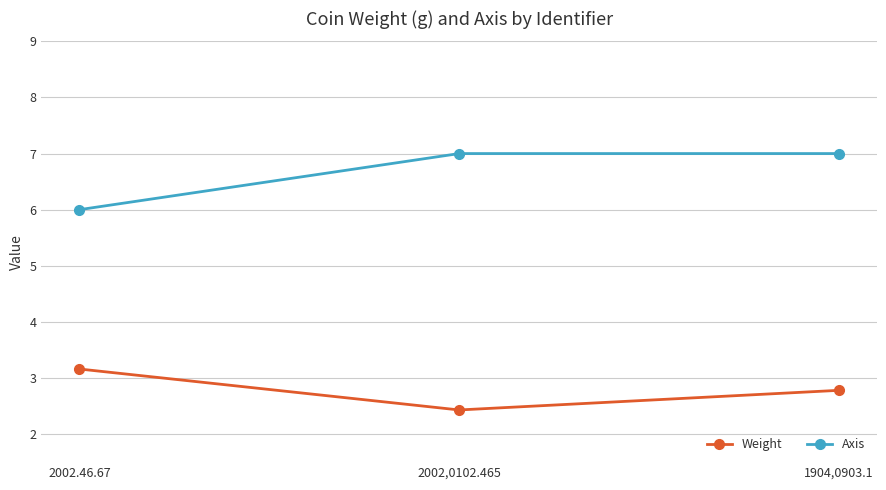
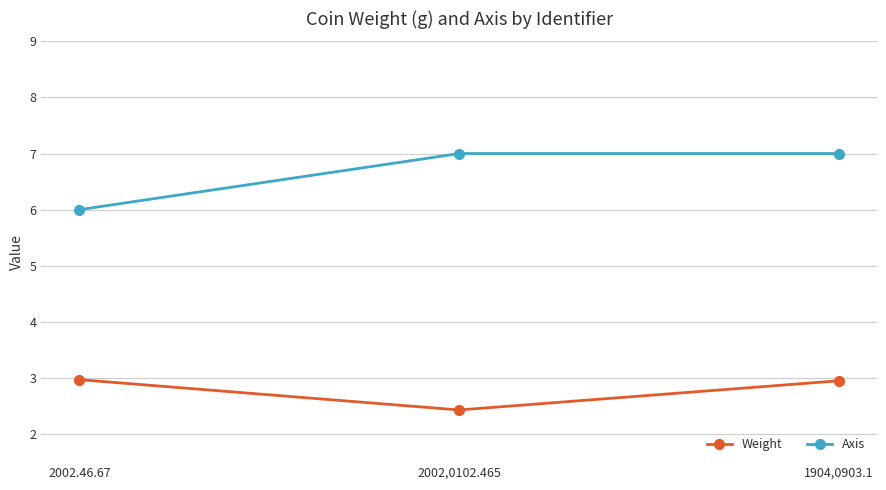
  {
    "Weight": {
-     "2002.46.67": 3.2,
+     "2002.46.67": 3.0,
      "2002,0102.465": 2.4,
-     "1904,0903.1": 2.8
+     "1904,0903.1": 3.0
    },
    "Axis": {
      "2002.46.67": 6.0,
      "2002,0102.465": 7.0,
      "1904,0903.1": 7.0
    }
  }
